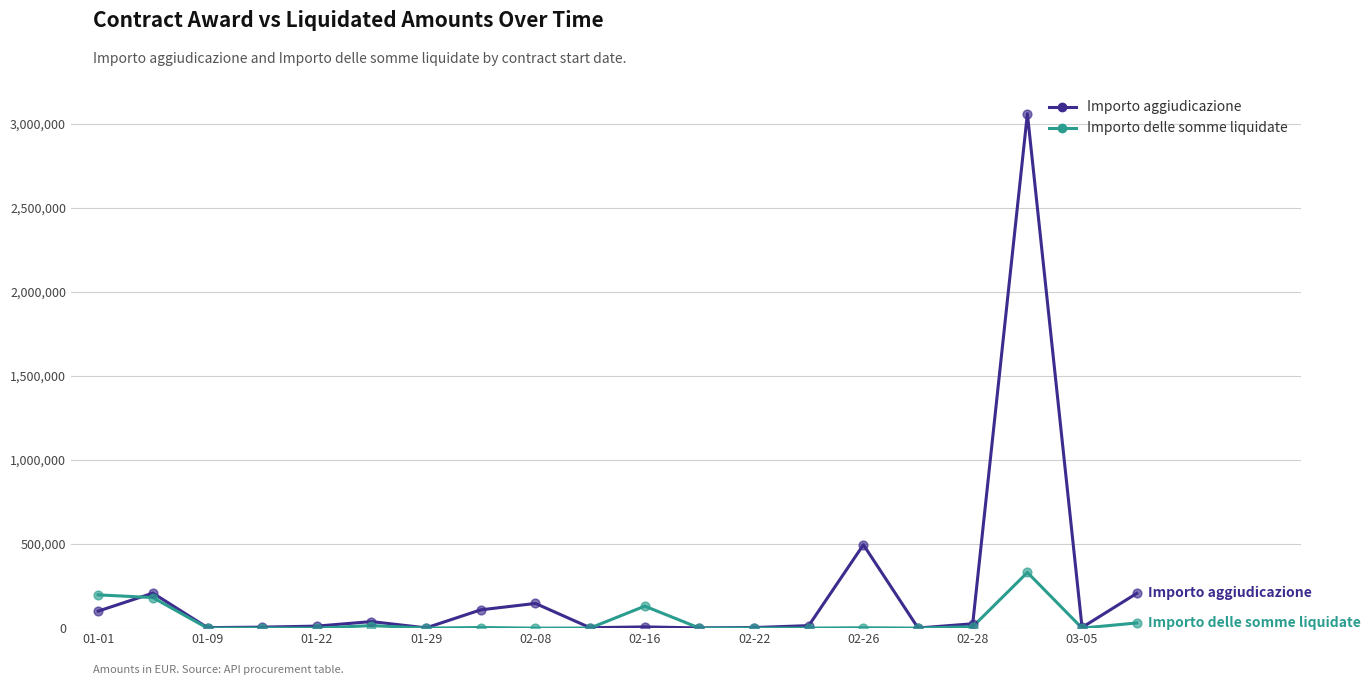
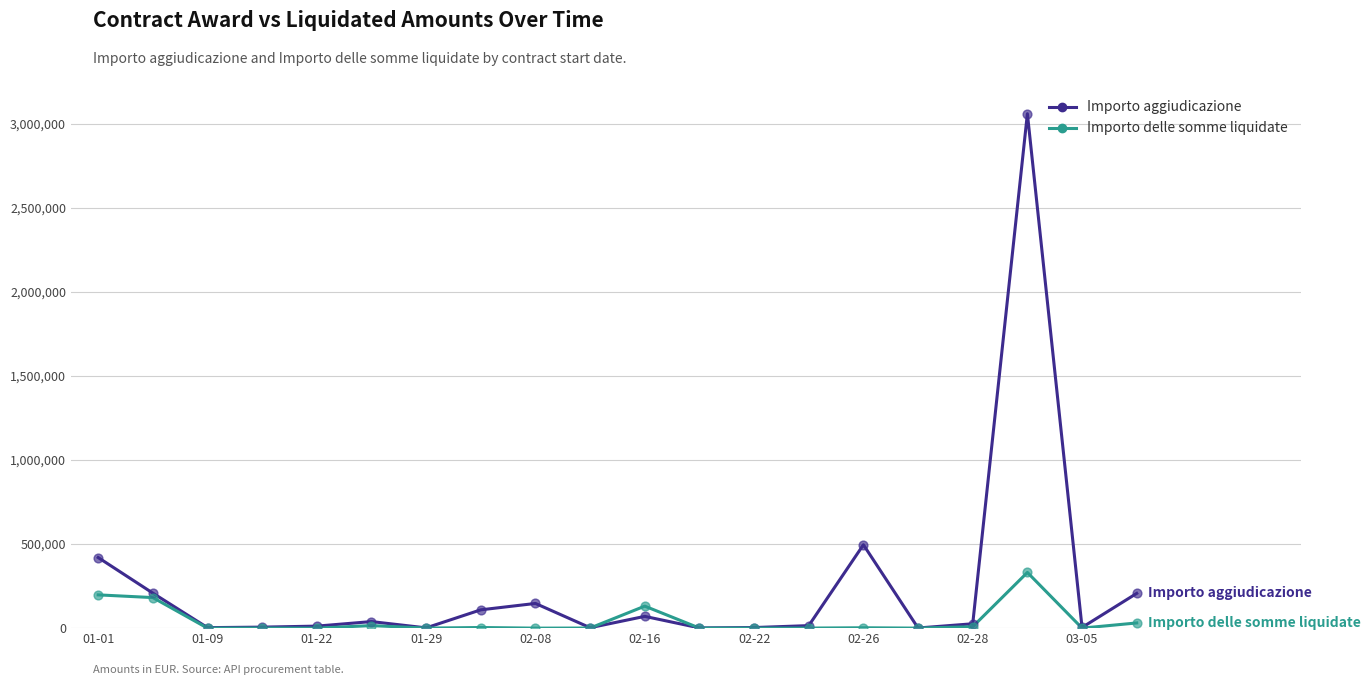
  {
    "Importo aggiudicazione": {
-     "01-01": "100,000",
+     "01-01": "420,000",
      "02-08": "150,000",
-     "02-16": "10,000",
+     "02-16": "70,000",
      "02-26": "500,000",
      "02-28": "30,000"
    },
    "Importo delle somme liquidate": {
      "01-01": "200,000",
      "02-08": "0",
      "02-16": "130,000",
      "02-26": "0",
      "02-28": "10,000"
    }
  }
